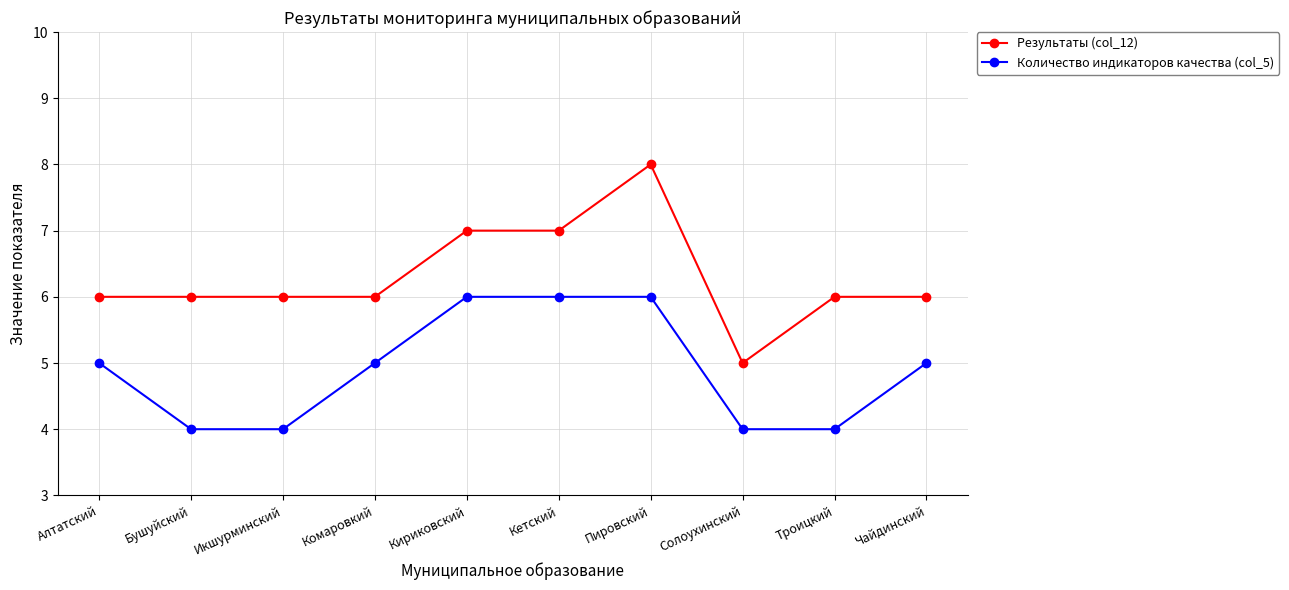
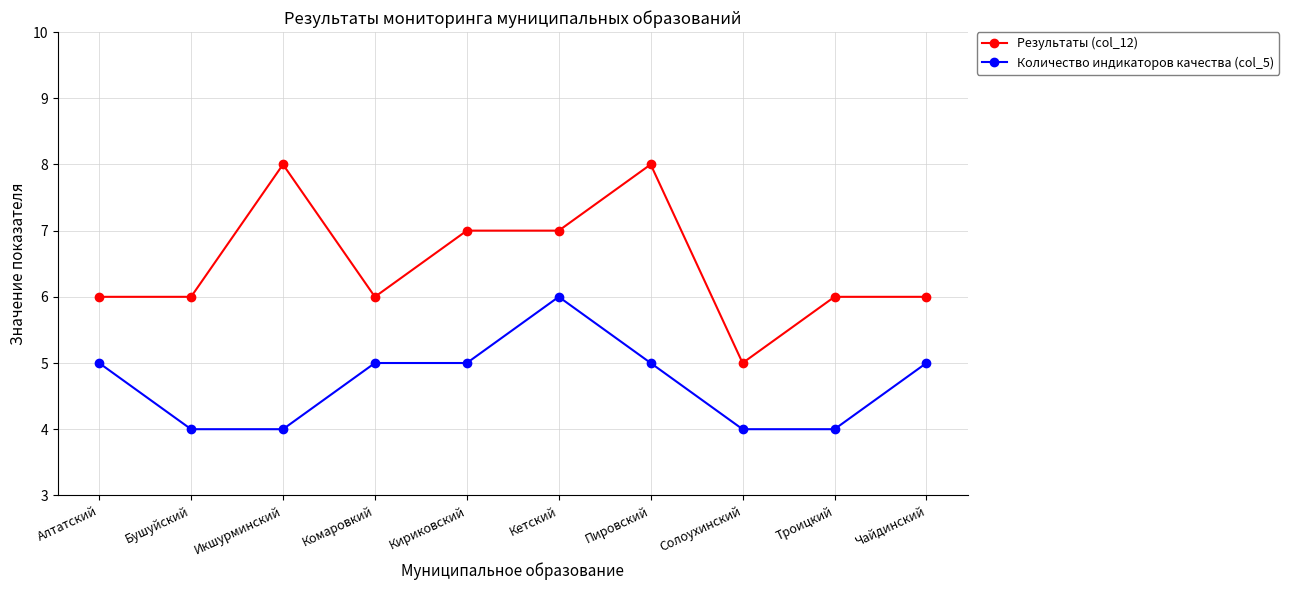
  {
    "Результаты (col_12)": {
      "Алтатский": 6,
      "Бушуйский": 6,
-     "Икшурминский": 6,
+     "Икшурминский": 8,
      "Комаровкий": 6,
      "Кириковский": 7,
      "Кетский": 7,
      "Пировский": 8,
      "Солоухинский": 5,
      "Троицкий": 6,
      "Чайдинский": 6
    },
    "Количество индикаторов качества (col_5)": {
      "Алтатский": 5,
      "Бушуйский": 4,
      "Икшурминский": 4,
      "Комаровкий": 5,
-     "Кириковский": 6,
+     "Кириковский": 5,
      "Кетский": 6,
-     "Пировский": 6,
+     "Пировский": 5,
      "Солоухинский": 4,
      "Троицкий": 4,
      "Чайдинский": 5
    }
  }
